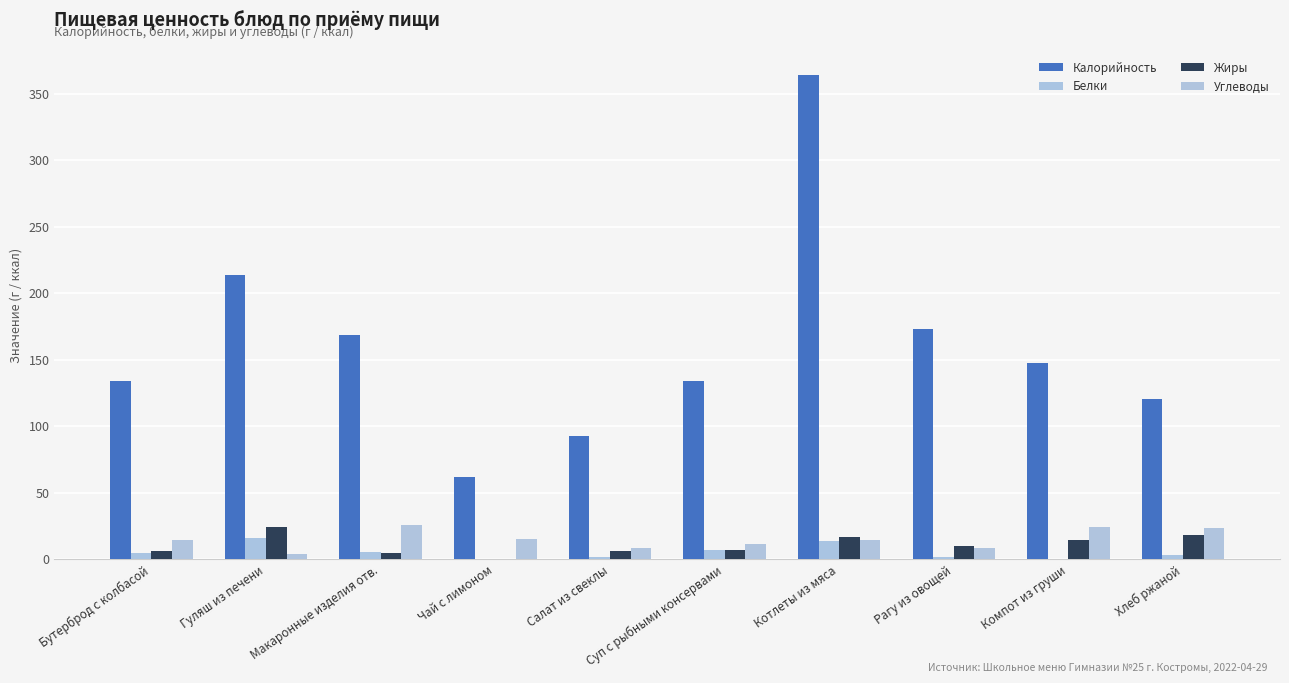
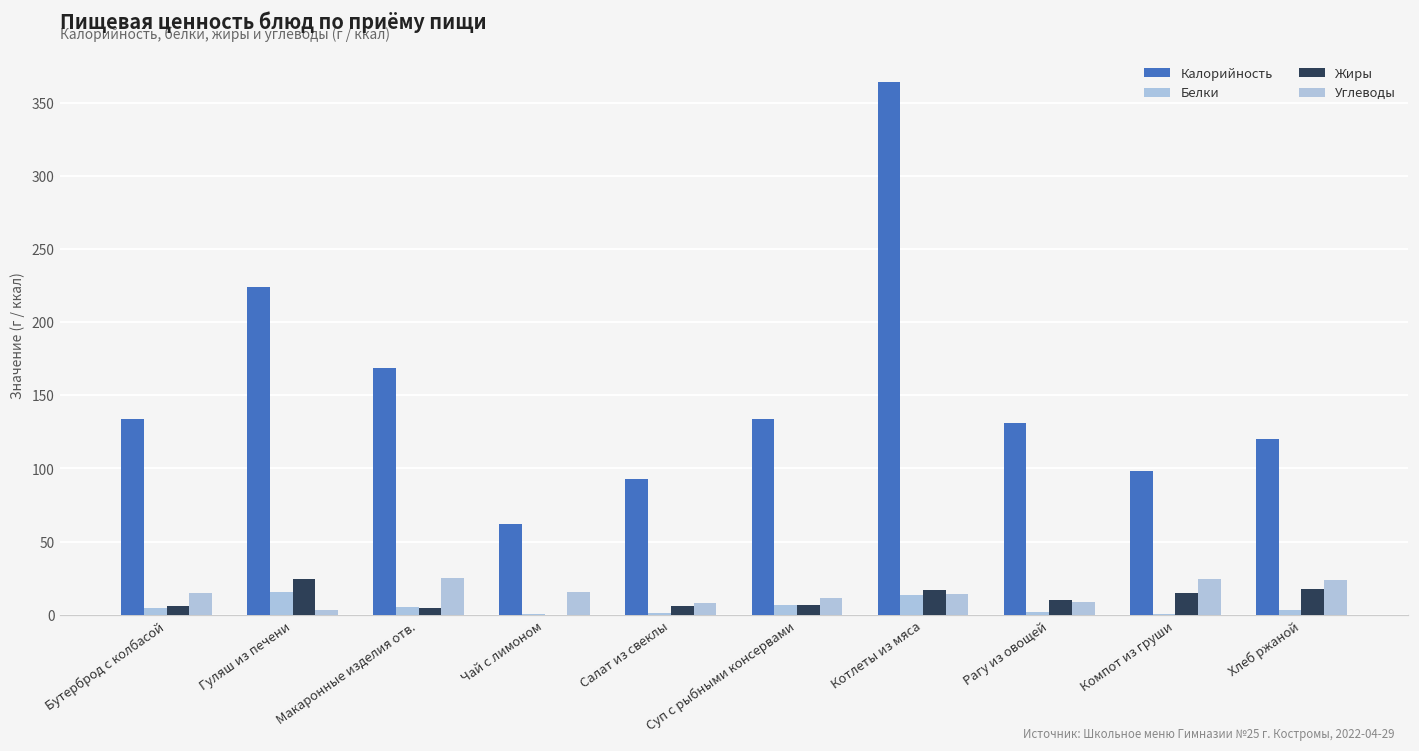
  {
    "Калорийность": {
      "Бутерброд с колбасой": 134,
-     "Гуляш из печени": 213,
+     "Гуляш из печени": 224,
      "Макаронные изделия отв.": 168,
      "Чай с лимоном": 62,
      "Салат из свеклы": 93,
      "Суп с рыбными консервами": 134,
      "Котлеты из мяса": 364,
-     "Рагу из овощей": 173,
-     "Компот из груши": 147,
+     "Рагу из овощей": 131,
+     "Компот из груши": 98,
      "Хлеб ржаной": 120
    },
    "Жиры": {
      "Бутерброд с колбасой": 6,
      "Гуляш из печени": 24,
      "Макаронные изделия отв.": 5,
      "Салат из свеклы": 6,
      "Суп с рыбными консервами": 7,
      "Котлеты из мяса": 17,
      "Рагу из овощей": 10,
      "Компот из груши": 15,
      "Хлеб ржаной": 18
    }
  }
